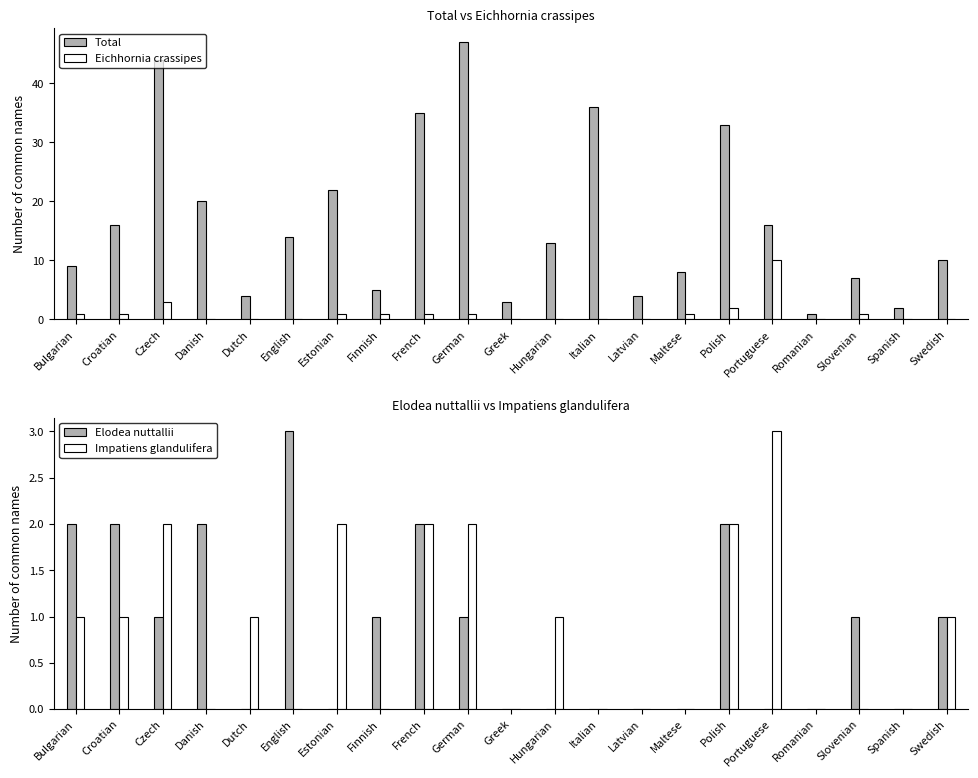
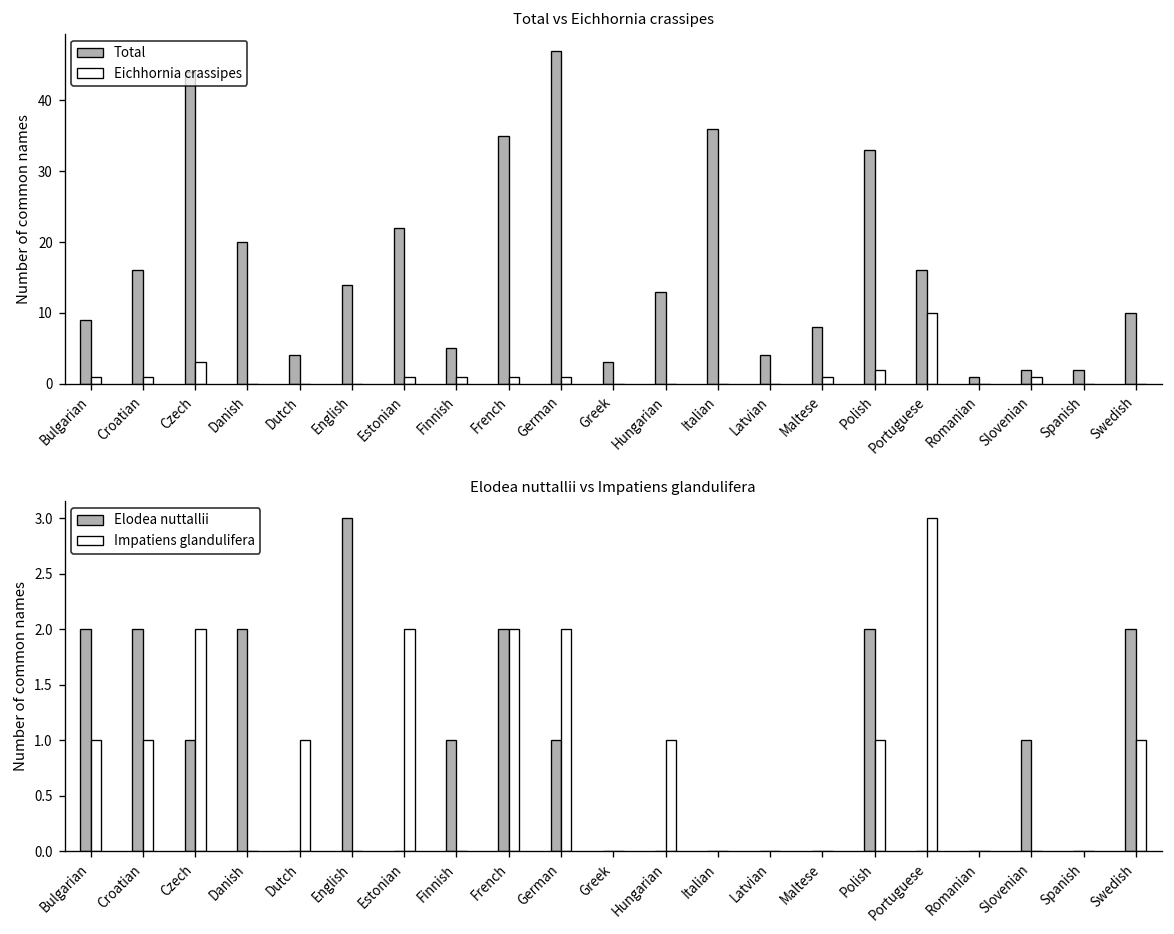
  {
    "Total vs Eichhornia crassipes": {
      "Total": {
        "Bulgarian": 9,
        "Croatian": 16,
        "Danish": 20,
        "Dutch": 4,
        "English": 14,
        "Estonian": 22,
        "Finnish": 5,
        "French": 35,
        "German": 47,
        "Greek": 3,
        "Hungarian": 13,
        "Italian": 36,
        "Latvian": 4,
        "Maltese": 8,
        "Polish": 33,
        "Portuguese": 16,
        "Romanian": 1,
-       "Slovenian": 7,
+       "Slovenian": 2,
        "Spanish": 2,
        "Swedish": 10
      },
      "Eichhornia crassipes": {
        "Bulgarian": 1,
        "Croatian": 1,
        "Czech": 3,
        "Danish": 0,
        "Dutch": 0,
        "English": 0,
        "Estonian": 1,
        "Finnish": 1,
        "French": 1,
        "German": 1,
        "Greek": 0,
        "Hungarian": 0,
        "Italian": 0,
        "Latvian": 0,
        "Maltese": 1,
        "Polish": 2,
        "Portuguese": 10,
        "Romanian": 0,
        "Slovenian": 1,
        "Spanish": 0,
        "Swedish": 0
      }
    },
    "Elodea nuttallii vs Impatiens glandulifera": {
      "Elodea nuttallii": {
        "Bulgarian": 2,
        "Croatian": 2,
        "Czech": 1,
        "Danish": 2,
        "Dutch": 0,
        "English": 3,
        "Estonian": 0,
        "Finnish": 1,
        "French": 2,
        "German": 1,
        "Greek": 0,
        "Hungarian": 0,
        "Italian": 0,
        "Latvian": 0,
        "Maltese": 0,
        "Polish": 2,
        "Portuguese": 0,
        "Romanian": 0,
        "Slovenian": 1,
        "Spanish": 0,
-       "Swedish": 1
+       "Swedish": 2
      },
      "Impatiens glandulifera": {
        "Bulgarian": 1,
        "Croatian": 1,
        "Czech": 2,
        "Danish": 0,
        "Dutch": 1,
        "English": 0,
        "Estonian": 2,
        "Finnish": 0,
        "French": 2,
        "German": 2,
        "Greek": 0,
        "Hungarian": 1,
        "Italian": 0,
        "Latvian": 0,
        "Maltese": 0,
-       "Polish": 2,
+       "Polish": 1,
        "Portuguese": 3,
        "Romanian": 0,
        "Slovenian": 0,
        "Spanish": 0,
        "Swedish": 1
      }
    }
  }
